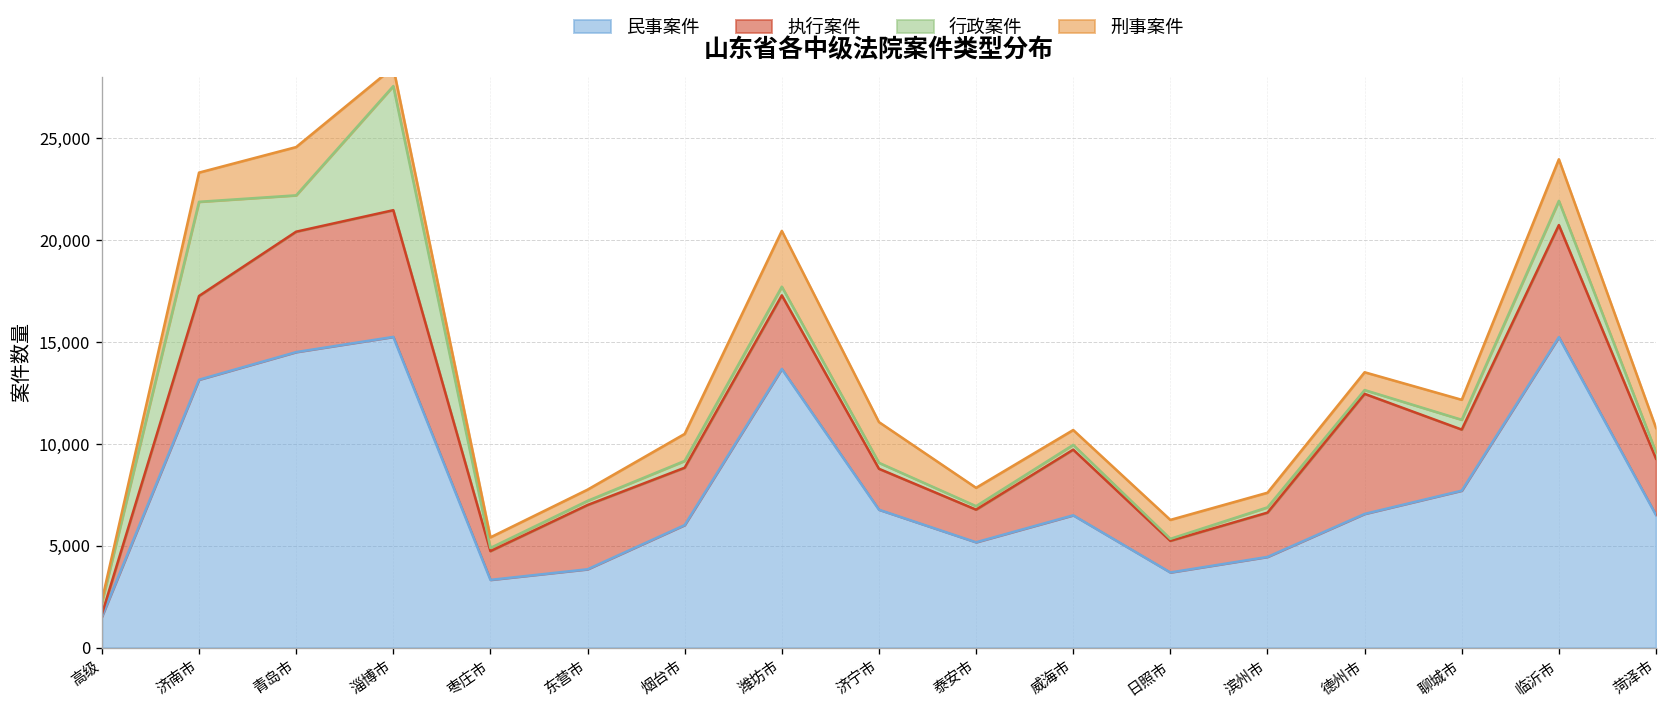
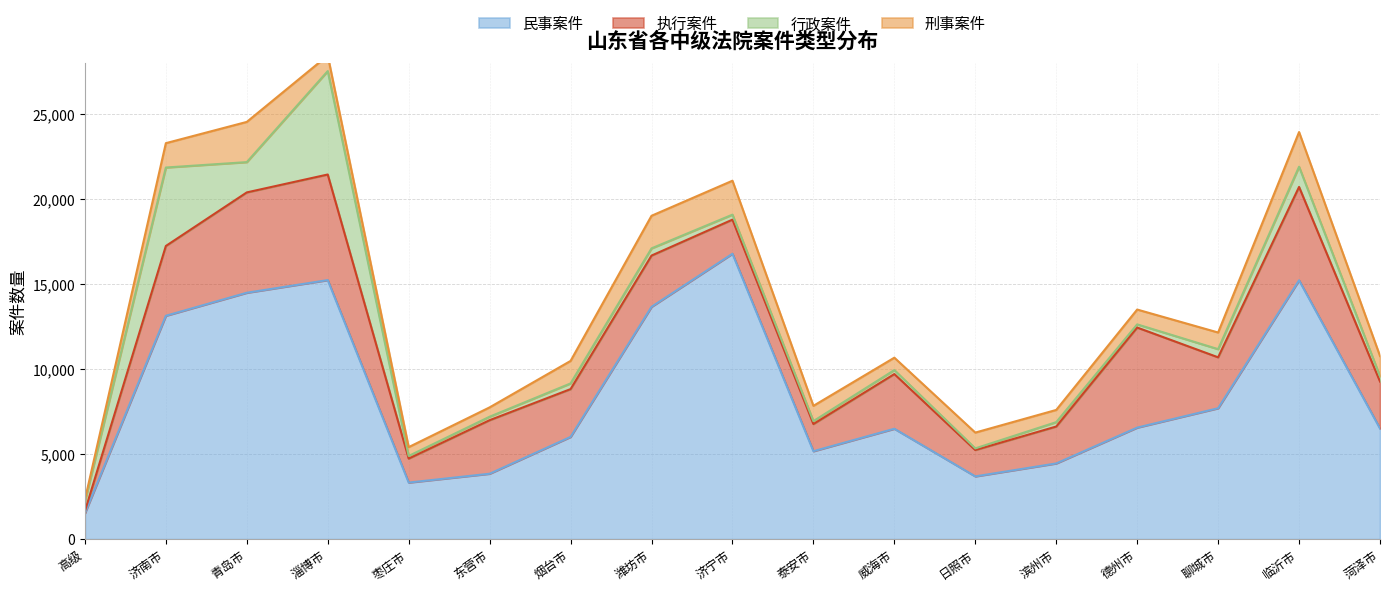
  {
    "民事案件": {
      "济南市": "13,100",
      "青岛市": "14,500",
      "淄博市": "15,200",
      "枣庄市": "3,300",
      "东营市": "3,800",
      "烟台市": "6,000",
      "潍坊市": "13,700",
-     "济宁市": "6,800",
+     "济宁市": "16,800",
      "泰安市": "5,200",
      "威海市": "6,500",
      "日照市": "3,700",
      "滨州市": "4,500",
      "德州市": "6,600",
      "聊城市": "7,700",
      "临沂市": "15,200",
      "菏泽市": "6,500"
    },
    "执行案件": {
      "济南市": "4,100",
      "青岛市": "5,900",
      "淄博市": "6,200",
      "枣庄市": "1,400",
      "东营市": "3,200",
      "烟台市": "2,800",
-     "潍坊市": "3,600",
+     "潍坊市": "3,000",
      "济宁市": "2,000",
      "泰安市": "1,600",
      "威海市": "3,200",
      "滨州市": "2,200",
      "德州市": "5,900",
      "聊城市": "3,000",
      "临沂市": "5,500",
      "菏泽市": "2,800"
    },
    "行政案件": {
      "济南市": "4,600",
      "青岛市": "1,800",
      "淄博市": "6,100",
      "枣庄市": "200",
      "东营市": "200",
      "烟台市": "300",
      "潍坊市": "400",
      "济宁市": "300",
      "泰安市": "200",
      "威海市": "200",
      "滨州市": "300",
      "德州市": "200",
      "聊城市": "500",
      "临沂市": "1,200",
      "菏泽市": "300"
    },
    "刑事案件": {
      "济南市": "1,400",
      "青岛市": "2,400",
      "枣庄市": "500",
      "东营市": "600",
      "烟台市": "1,300",
-     "潍坊市": "2,700",
+     "潍坊市": "1,900",
      "济宁市": "2,000",
      "泰安市": "900",
      "威海市": "700",
      "日照市": "900",
      "滨州市": "700",
      "德州市": "900",
      "聊城市": "1,000",
      "临沂市": "2,000",
      "菏泽市": "1,200"
    }
  }
